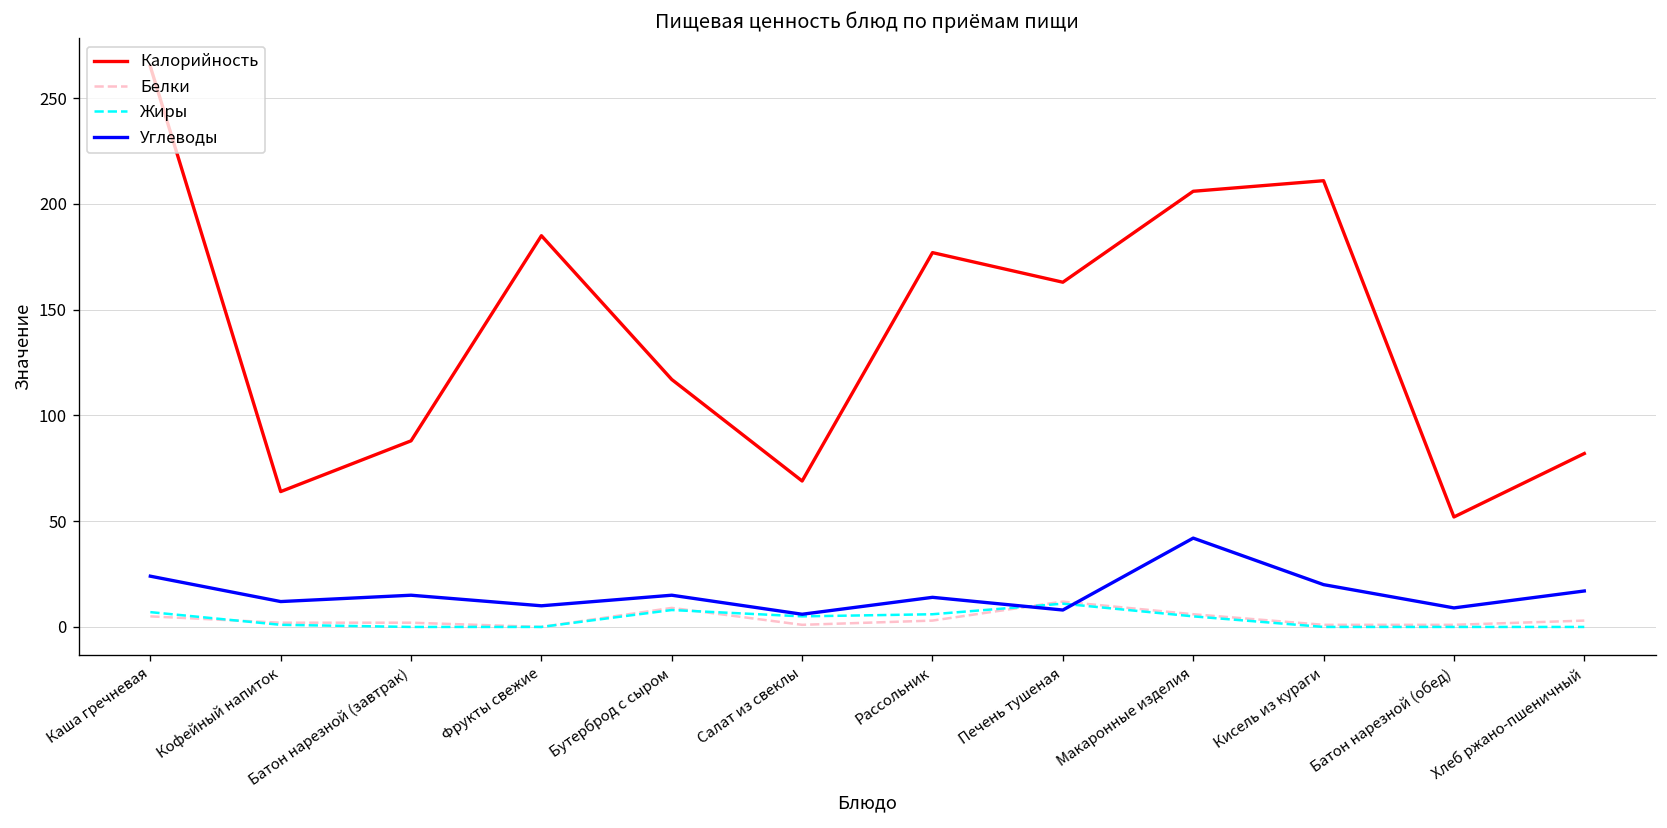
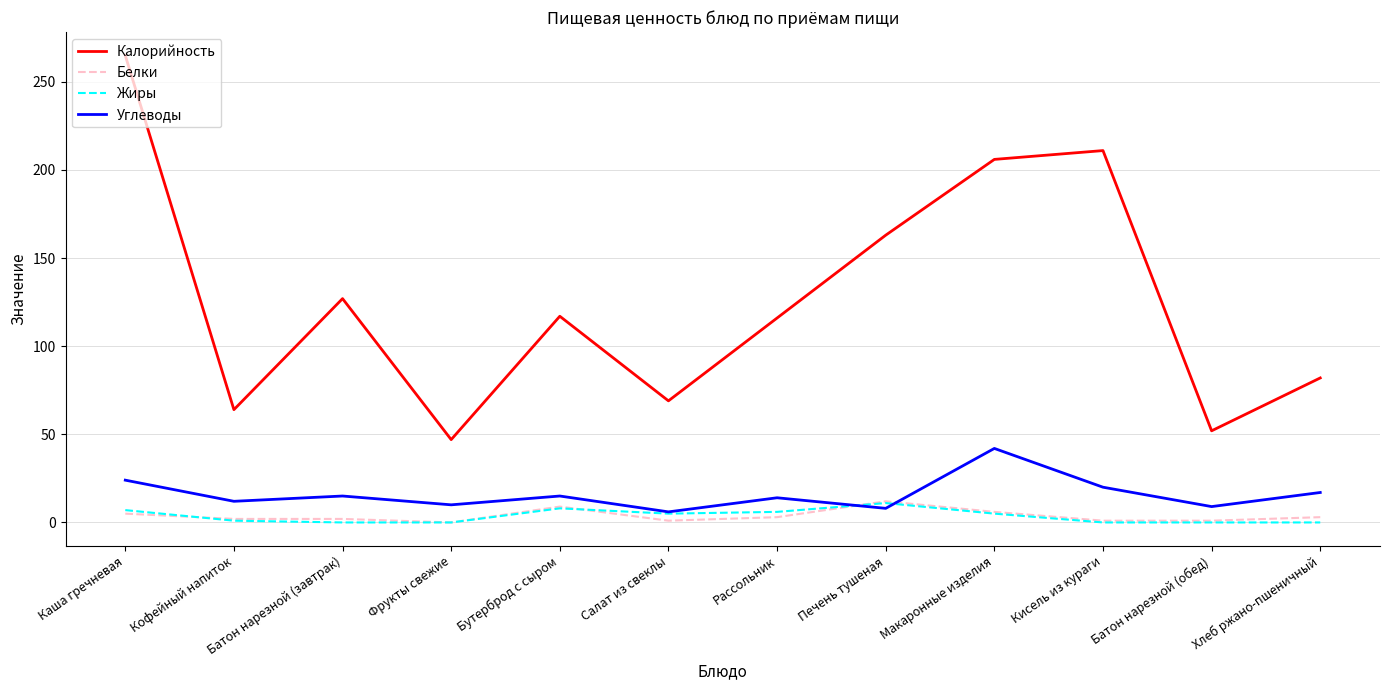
  {
    "Калорийность": {
      "Кофейный напиток": 64,
-     "Батон нарезной (завтрак)": 88,
-     "Фрукты свежие": 185,
+     "Батон нарезной (завтрак)": 127,
+     "Фрукты свежие": 47,
      "Бутерброд с сыром": 117,
      "Салат из свеклы": 69,
-     "Рассольник": 177,
+     "Рассольник": 116,
      "Печень тушеная": 163,
      "Макаронные изделия": 206,
      "Кисель из кураги": 211,
      "Батон нарезной (обед)": 52,
      "Хлеб ржано-пшеничный": 82
    },
    "Белки": {
      "Каша гречневая": 5,
      "Батон нарезной (завтрак)": 2,
      "Салат из свеклы": 1,
      "Рассольник": 3,
      "Хлеб ржано-пшеничный": 3
    },
    "Жиры": {
      "Каша гречневая": 7,
      "Батон нарезной (завтрак)": 0,
      "Рассольник": 6,
      "Хлеб ржано-пшеничный": 0
    },
    "Углеводы": {
      "Каша гречневая": 24,
      "Кофейный напиток": 12,
      "Батон нарезной (завтрак)": 15,
      "Фрукты свежие": 10,
      "Бутерброд с сыром": 15,
      "Рассольник": 14,
      "Печень тушеная": 8,
      "Макаронные изделия": 42,
      "Кисель из кураги": 20,
      "Батон нарезной (обед)": 9,
      "Хлеб ржано-пшеничный": 17
    }
  }
